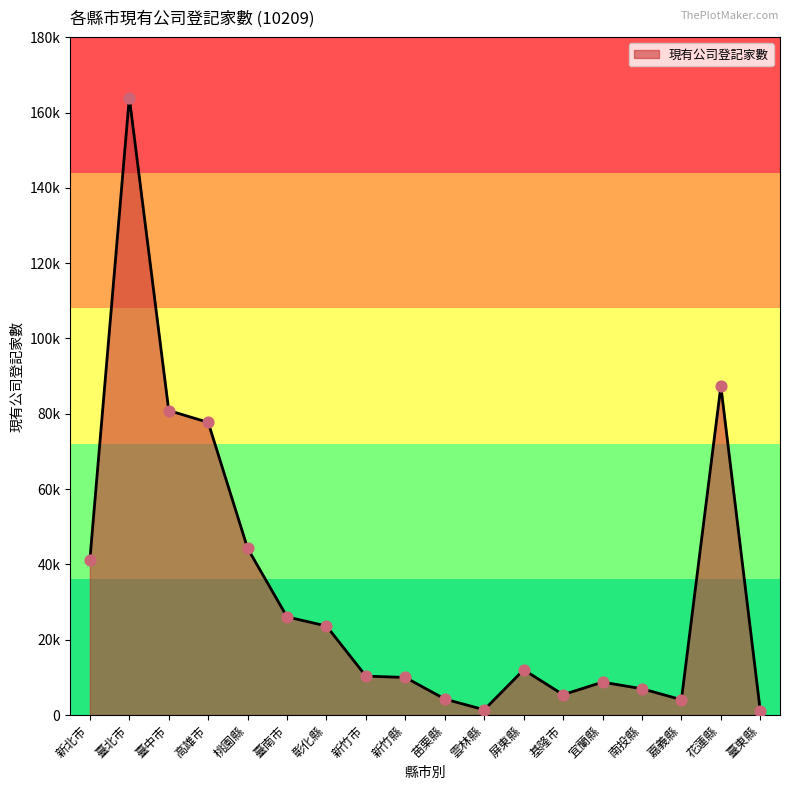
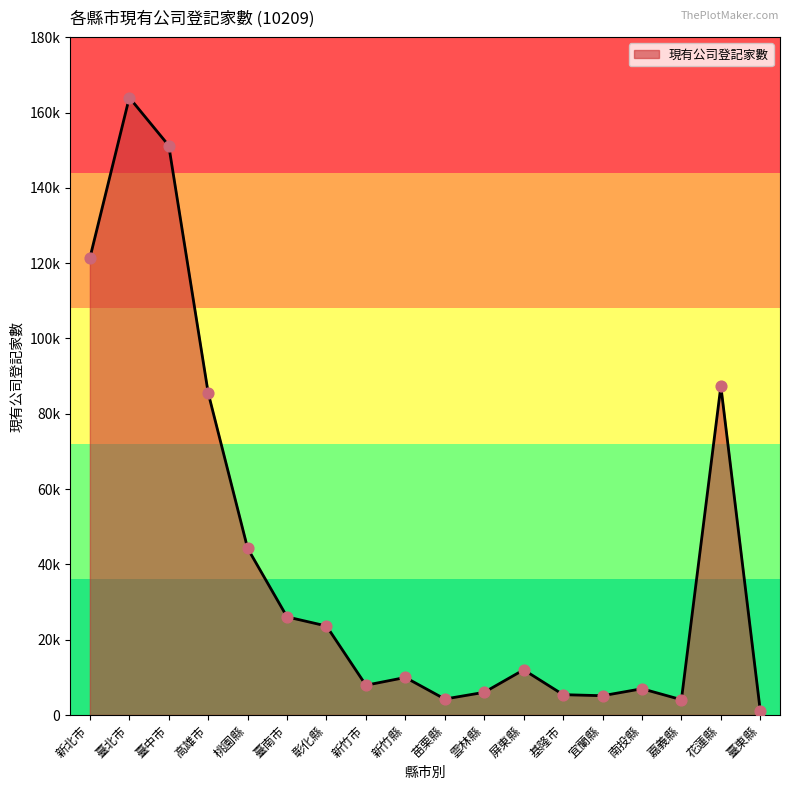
  {
-   "新北市": 41000,
+   "新北市": 121000,
    "臺北市": 164000,
-   "臺中市": 81000,
-   "高雄市": 78000,
+   "臺中市": 151000,
+   "高雄市": 86000,
    "桃園縣": 44000,
    "臺南市": 26000,
    "彰化縣": 24000,
-   "新竹市": 10000,
+   "新竹市": 8000,
    "新竹縣": 10000,
    "苗栗縣": 4000,
-   "雲林縣": 1000,
+   "雲林縣": 6000,
    "屏東縣": 12000,
    "基隆市": 5000,
-   "宜蘭縣": 9000,
+   "宜蘭縣": 5000,
    "南投縣": 7000,
    "嘉義縣": 4000,
    "花蓮縣": 87000,
    "臺東縣": 1000
  }
